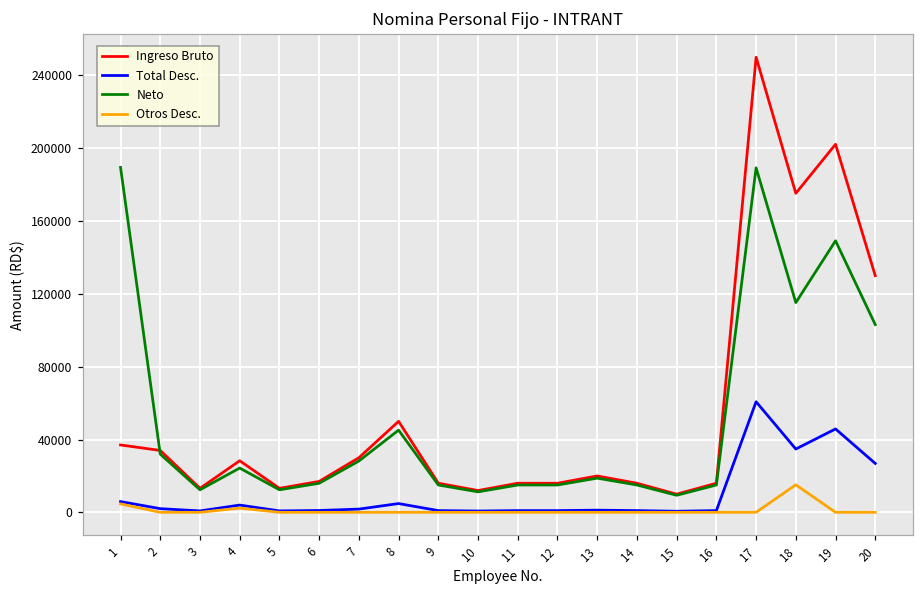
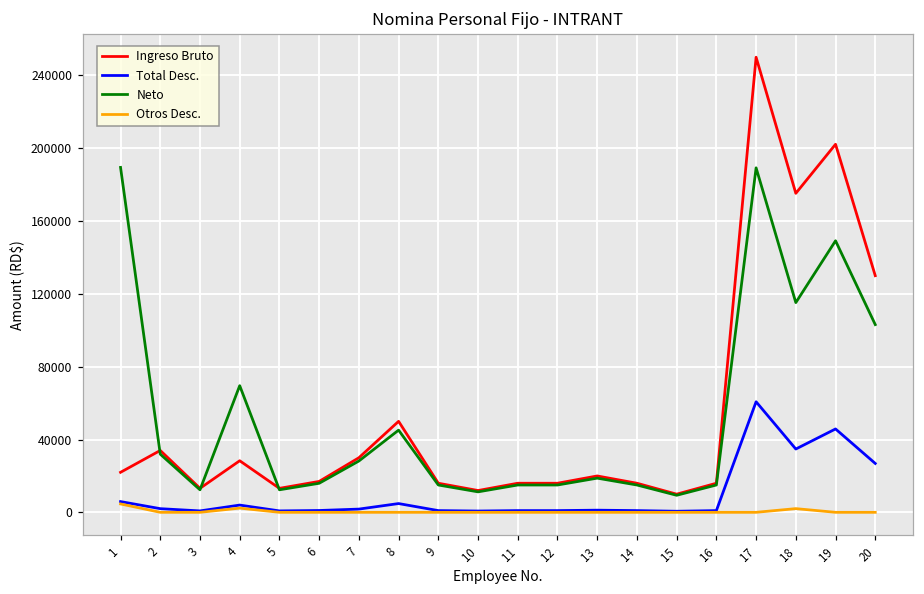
  {
    "Ingreso Bruto": {
-     "1": 37000,
+     "1": 22000,
      "2": 34000,
      "4": 28000,
      "7": 30000,
      "8": 50000,
      "17": 250000,
      "18": 175000,
      "19": 202000,
      "20": 130000
    },
    "Total Desc.": {
      "2": 2000,
      "4": 4000,
      "7": 2000,
      "8": 5000,
      "17": 61000,
      "18": 35000,
      "19": 46000,
      "20": 27000
    },
    "Neto": {
      "1": 189000,
      "2": 32000,
-     "4": 24000,
+     "4": 70000,
      "7": 28000,
      "8": 45000,
      "17": 189000,
      "18": 115000,
      "19": 149000,
      "20": 103000
    },
    "Otros Desc.": {
      "2": 0,
      "4": 2000,
      "7": 0,
      "8": 0,
      "17": 0,
-     "18": 15000,
+     "18": 2000,
      "19": 0,
      "20": 0
    }
  }
